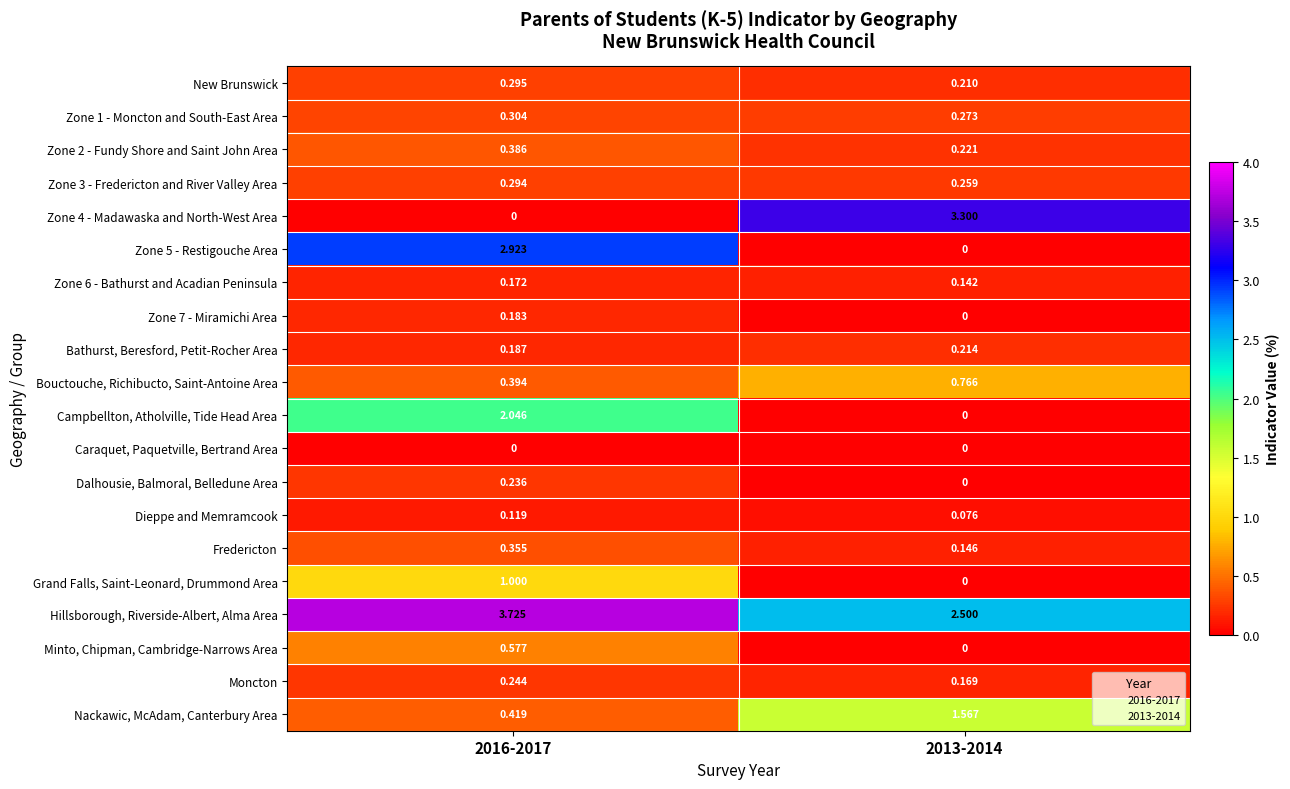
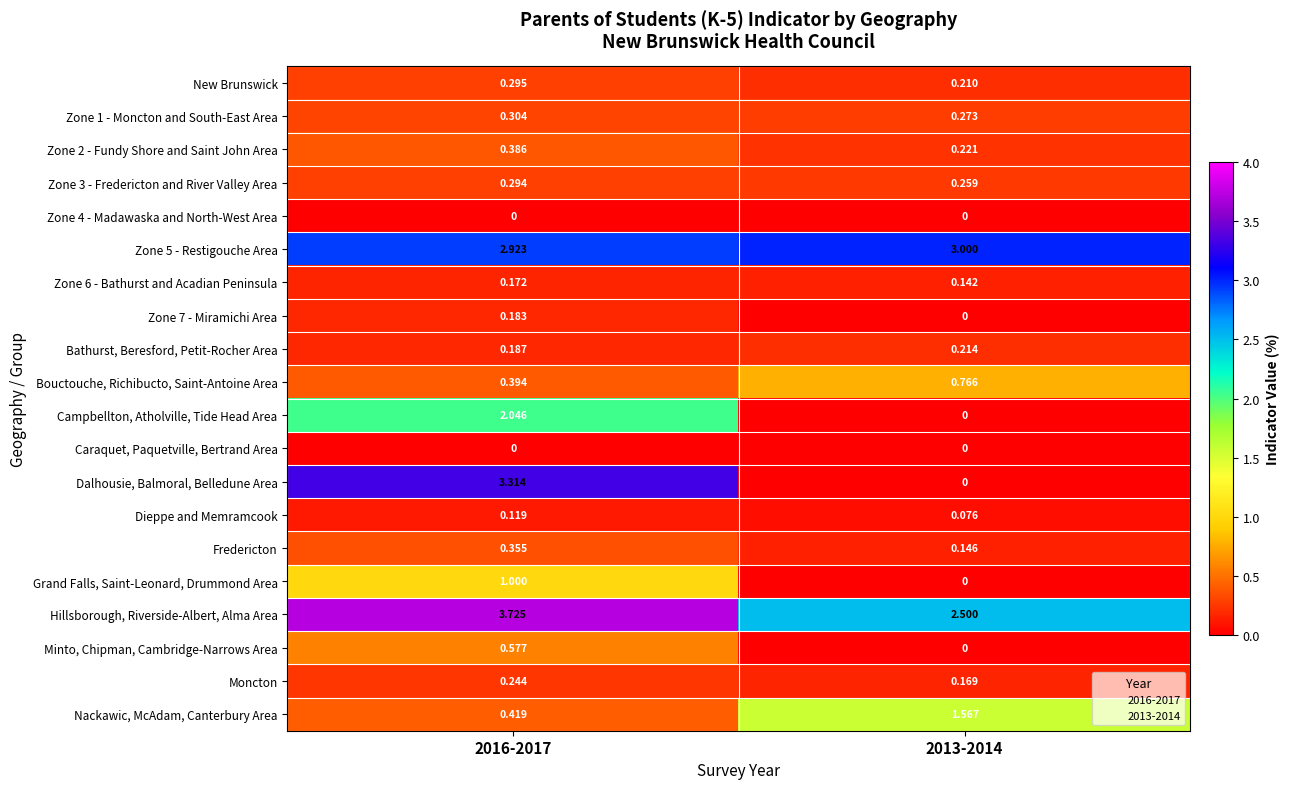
  {
    "New Brunswick": {
      "2016-2017": 0.295,
      "2013-2014": 0.210
    },
    "Zone 1 - Moncton and South-East Area": {
      "2016-2017": 0.304,
      "2013-2014": 0.273
    },
    "Zone 2 - Fundy Shore and Saint John Area": {
      "2016-2017": 0.386,
      "2013-2014": 0.221
    },
    "Zone 3 - Fredericton and River Valley Area": {
      "2016-2017": 0.294,
      "2013-2014": 0.259
    },
    "Zone 4 - Madawaska and North-West Area": {
      "2016-2017": 0,
-     "2013-2014": 3.300
+     "2013-2014": 0
    },
    "Zone 5 - Restigouche Area": {
      "2016-2017": 2.923,
-     "2013-2014": 0
+     "2013-2014": 3.000
    },
    "Zone 6 - Bathurst and Acadian Peninsula": {
      "2016-2017": 0.172,
      "2013-2014": 0.142
    },
    "Zone 7 - Miramichi Area": {
      "2016-2017": 0.183,
      "2013-2014": 0
    },
    "Bathurst, Beresford, Petit-Rocher Area": {
      "2016-2017": 0.187,
      "2013-2014": 0.214
    },
    "Bouctouche, Richibucto, Saint-Antoine Area": {
      "2016-2017": 0.394,
      "2013-2014": 0.766
    },
    "Campbellton, Atholville, Tide Head Area": {
      "2016-2017": 2.046,
      "2013-2014": 0
    },
    "Caraquet, Paquetville, Bertrand Area": {
      "2016-2017": 0,
      "2013-2014": 0
    },
    "Dalhousie, Balmoral, Belledune Area": {
-     "2016-2017": 0.236,
+     "2016-2017": 3.314,
      "2013-2014": 0
    },
    "Dieppe and Memramcook": {
      "2016-2017": 0.119,
      "2013-2014": 0.076
    },
    "Fredericton": {
      "2016-2017": 0.355,
      "2013-2014": 0.146
    },
    "Grand Falls, Saint-Leonard, Drummond Area": {
      "2016-2017": 1.000,
      "2013-2014": 0
    },
    "Hillsborough, Riverside-Albert, Alma Area": {
      "2016-2017": 3.725,
      "2013-2014": 2.500
    },
    "Minto, Chipman, Cambridge-Narrows Area": {
      "2016-2017": 0.577,
      "2013-2014": 0
    },
    "Moncton": {
      "2016-2017": 0.244,
      "2013-2014": 0.169
    },
    "Nackawic, McAdam, Canterbury Area": {
      "2016-2017": 0.419,
      "2013-2014": 1.567
    }
  }
